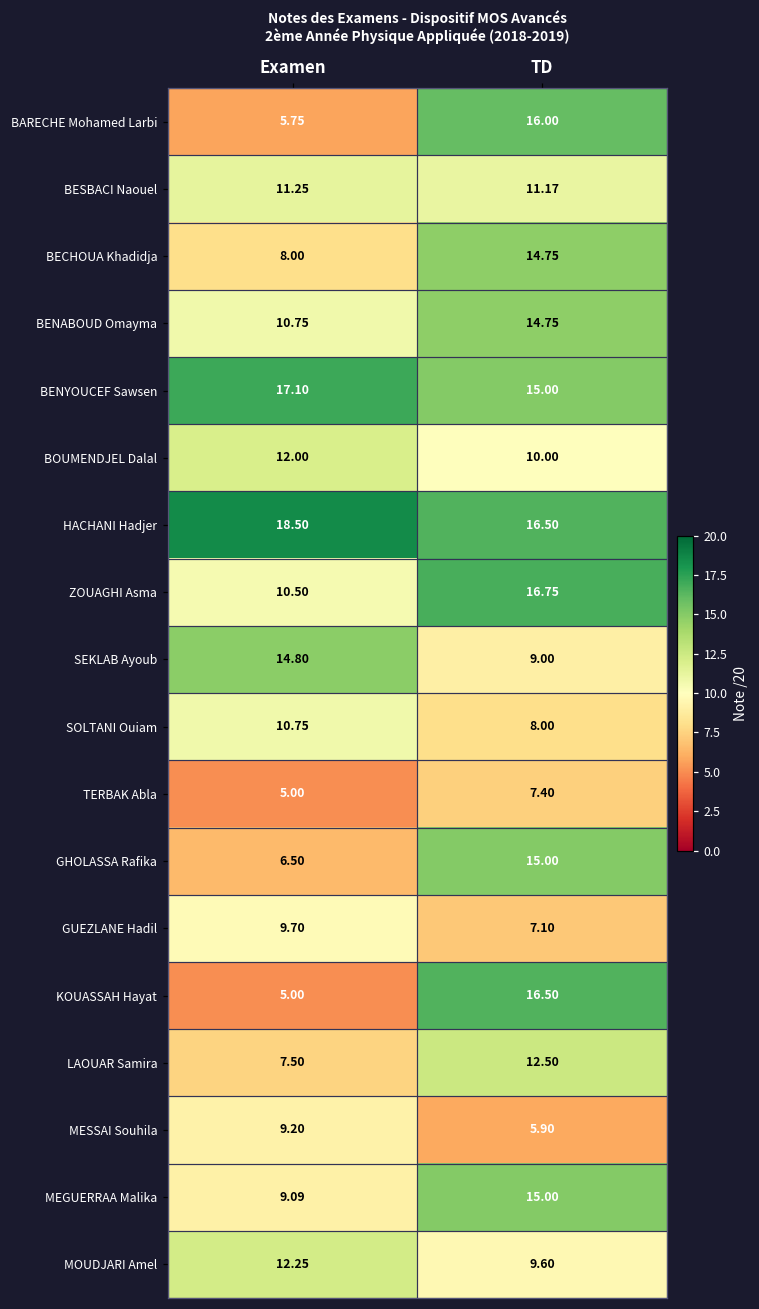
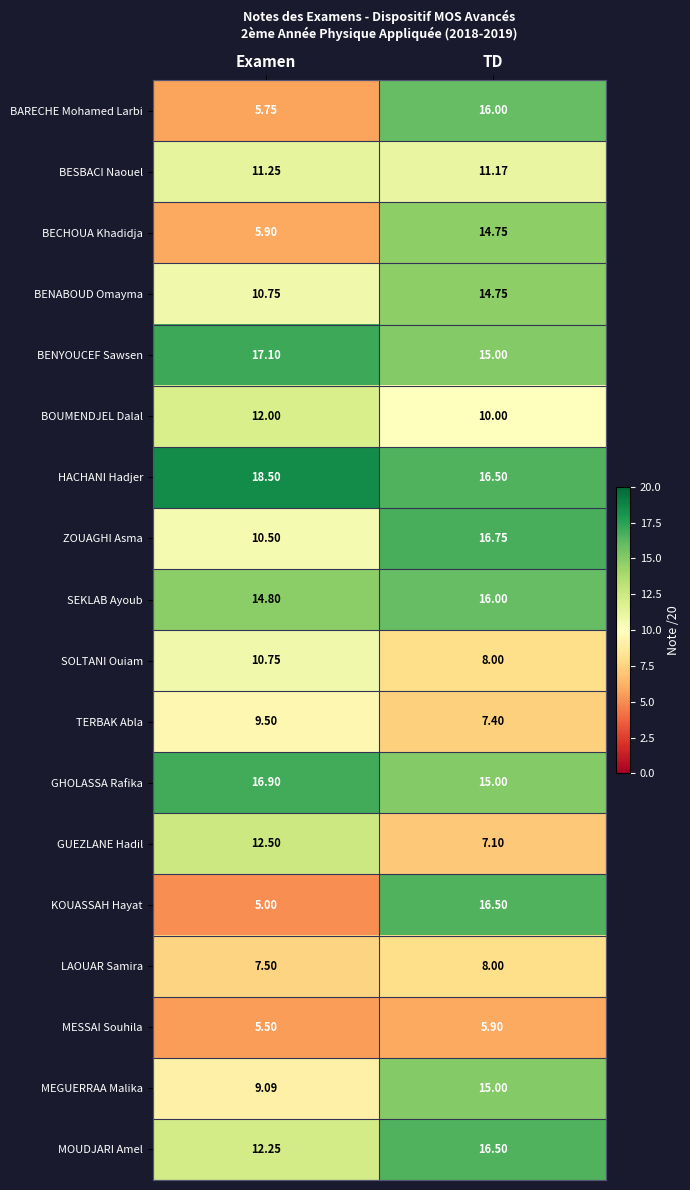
  {
    "BARECHE Mohamed Larbi": {
      "Examen": 5.75,
      "TD": 16.00
    },
    "BESBACI Naouel": {
      "Examen": 11.25,
      "TD": 11.17
    },
    "BECHOUA Khadidja": {
-     "Examen": 8.00,
+     "Examen": 5.90,
      "TD": 14.75
    },
    "BENABOUD Omayma": {
      "Examen": 10.75,
      "TD": 14.75
    },
    "BENYOUCEF Sawsen": {
      "Examen": 17.10,
      "TD": 15.00
    },
    "BOUMENDJEL Dalal": {
      "Examen": 12.00,
      "TD": 10.00
    },
    "HACHANI Hadjer": {
      "Examen": 18.50,
      "TD": 16.50
    },
    "ZOUAGHI Asma": {
      "Examen": 10.50,
      "TD": 16.75
    },
    "SEKLAB Ayoub": {
      "Examen": 14.80,
-     "TD": 9.00
+     "TD": 16.00
    },
    "SOLTANI Ouiam": {
      "Examen": 10.75,
      "TD": 8.00
    },
    "TERBAK Abla": {
-     "Examen": 5.00,
+     "Examen": 9.50,
      "TD": 7.40
    },
    "GHOLASSA Rafika": {
-     "Examen": 6.50,
+     "Examen": 16.90,
      "TD": 15.00
    },
    "GUEZLANE Hadil": {
-     "Examen": 9.70,
+     "Examen": 12.50,
      "TD": 7.10
    },
    "KOUASSAH Hayat": {
      "Examen": 5.00,
      "TD": 16.50
    },
    "LAOUAR Samira": {
      "Examen": 7.50,
-     "TD": 12.50
+     "TD": 8.00
    },
    "MESSAI Souhila": {
-     "Examen": 9.20,
+     "Examen": 5.50,
      "TD": 5.90
    },
    "MEGUERRAA Malika": {
      "Examen": 9.09,
      "TD": 15.00
    },
    "MOUDJARI Amel": {
      "Examen": 12.25,
-     "TD": 9.60
+     "TD": 16.50
    }
  }
